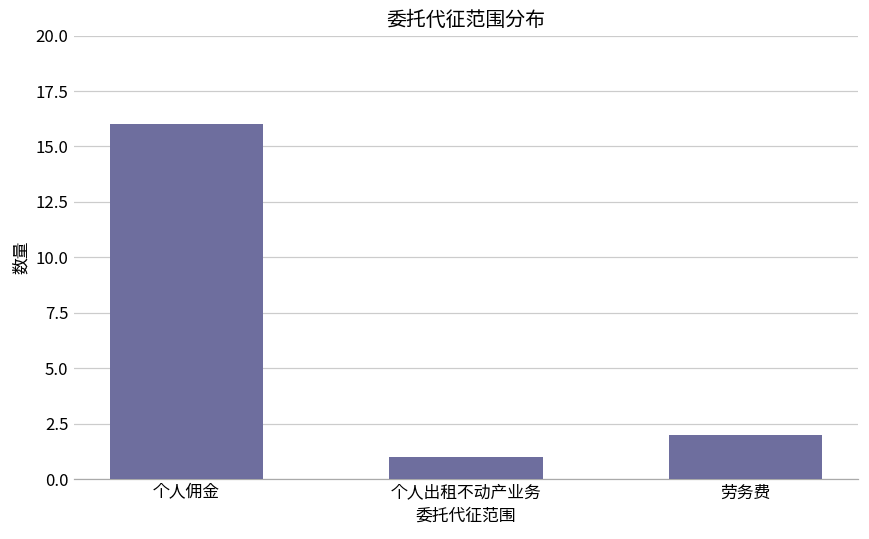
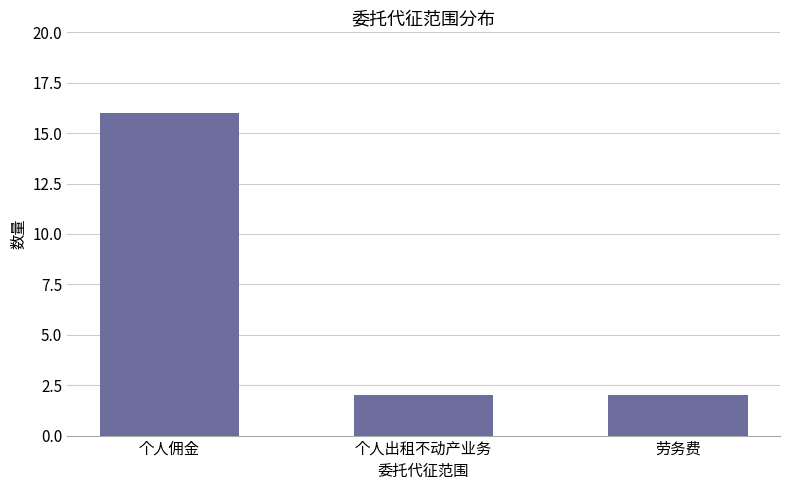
  {
    "个人佣金": 16,
-   "个人出租不动产业务": 1,
+   "个人出租不动产业务": 2,
    "劳务费": 2
  }
